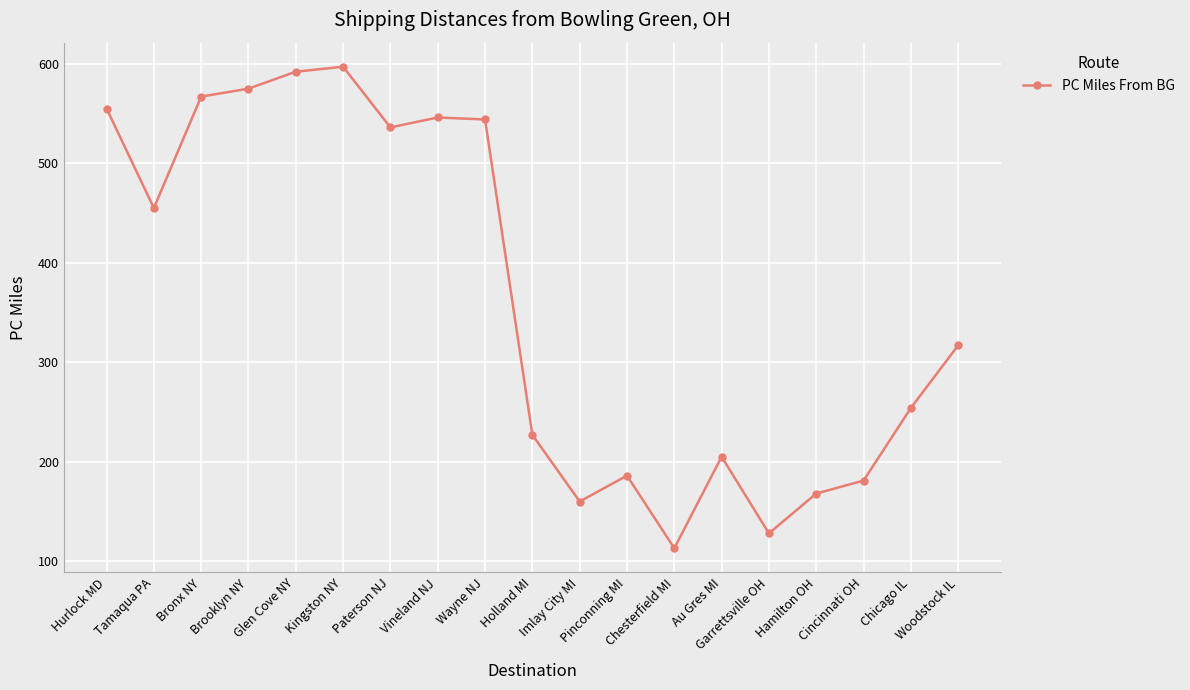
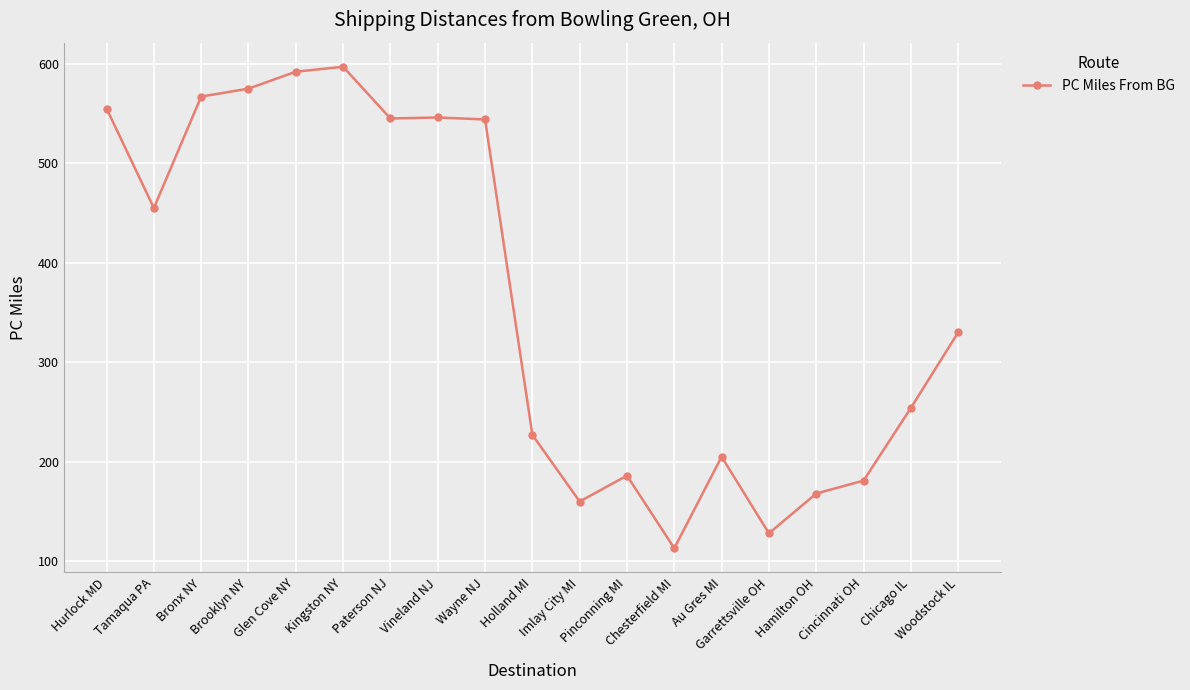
  {
    "Hurlock MD": 560,
    "Tamaqua PA": 460,
    "Bronx NY": 570,
    "Brooklyn NY": 580,
    "Glen Cove NY": 590,
    "Kingston NY": 600,
-   "Paterson NJ": 540,
+   "Paterson NJ": 550,
    "Vineland NJ": 550,
    "Wayne NJ": 540,
    "Holland MI": 230,
    "Imlay City MI": 160,
    "Pinconning MI": 190,
    "Chesterfield MI": 110,
    "Au Gres MI": 210,
    "Garrettsville OH": 130,
    "Hamilton OH": 170,
    "Cincinnati OH": 180,
    "Chicago IL": 250,
-   "Woodstock IL": 320
+   "Woodstock IL": 330
  }
